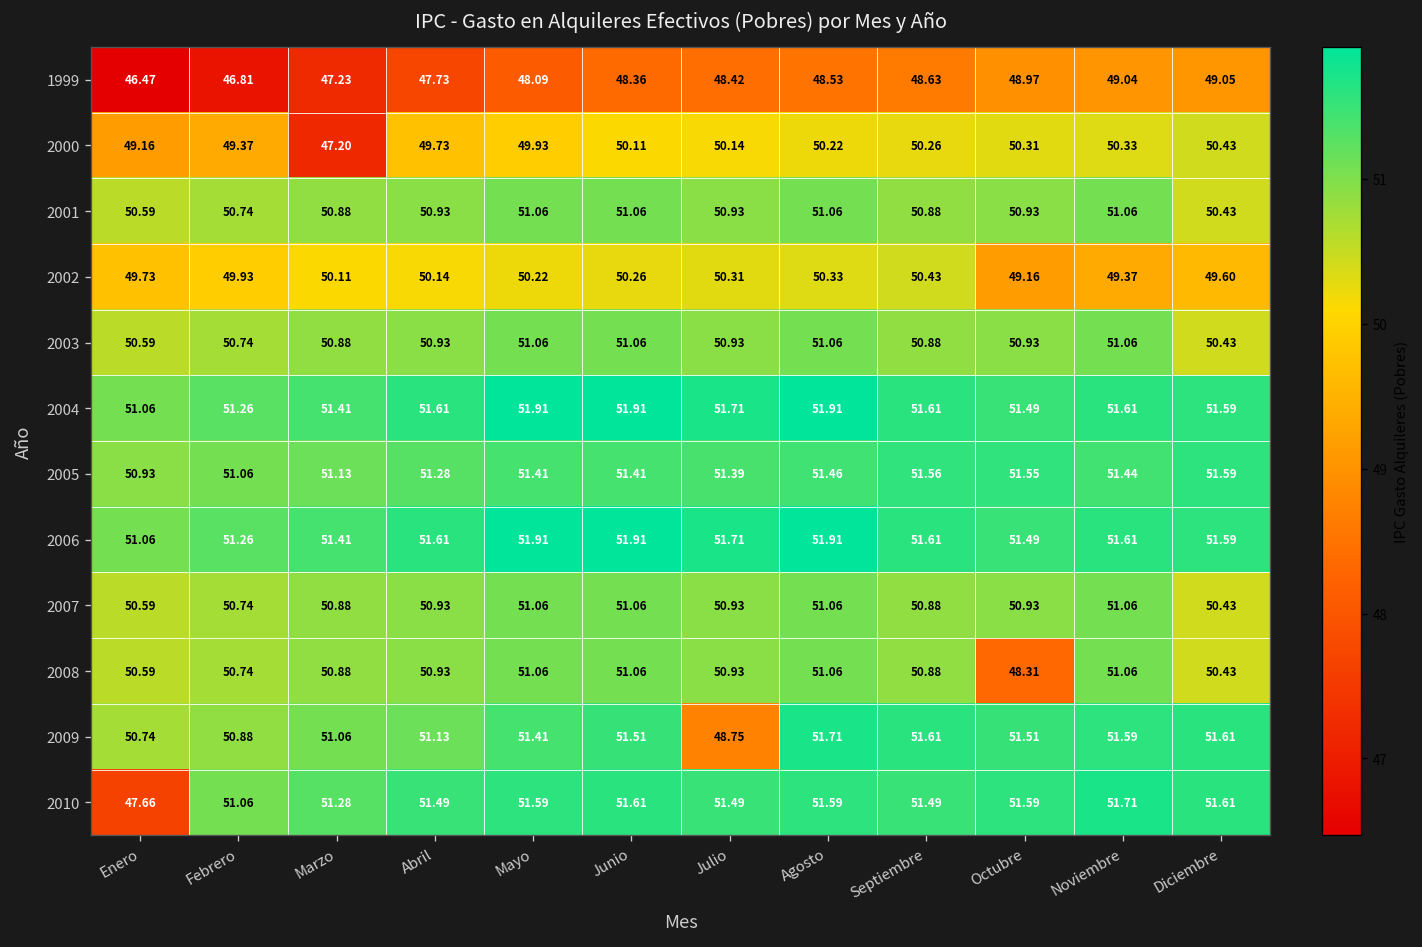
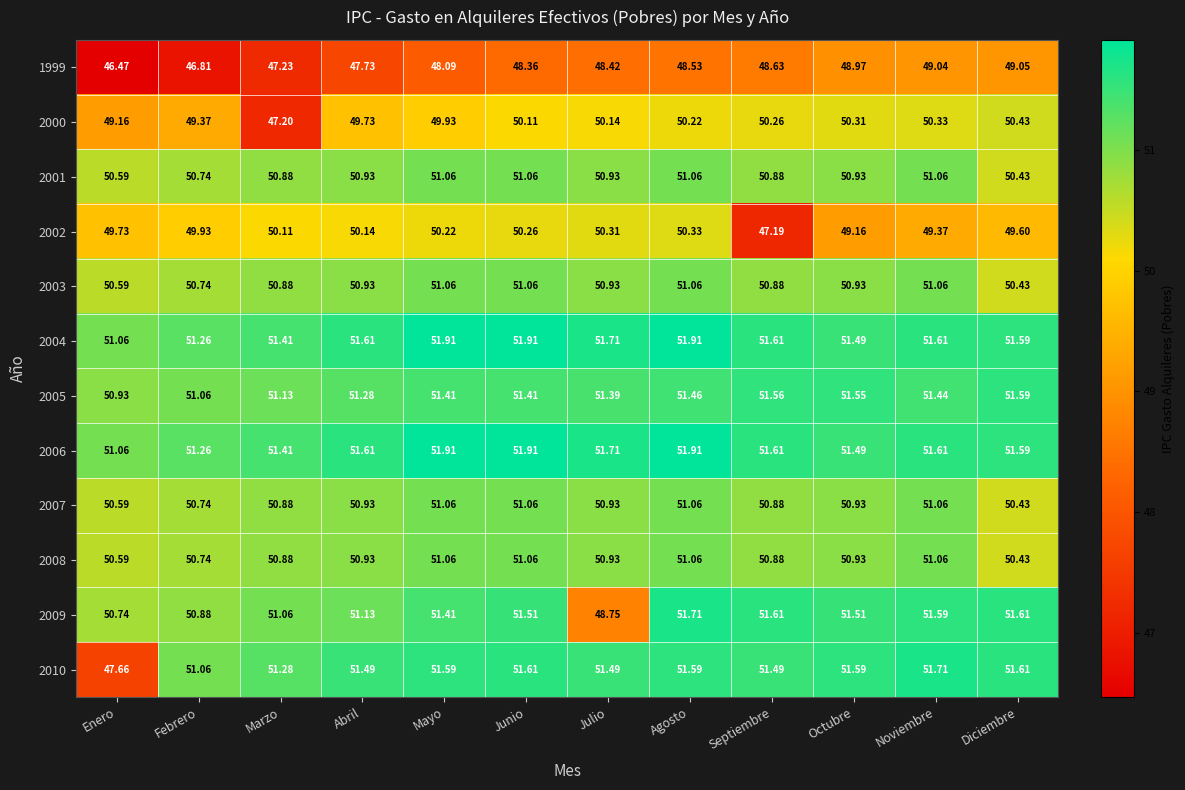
  {
    "1999": {
      "Enero": 46.47,
      "Febrero": 46.81,
      "Marzo": 47.23,
      "Abril": 47.73,
      "Mayo": 48.09,
      "Junio": 48.36,
      "Julio": 48.42,
      "Agosto": 48.53,
      "Septiembre": 48.63,
      "Octubre": 48.97,
      "Noviembre": 49.04,
      "Diciembre": 49.05
    },
    "2000": {
      "Enero": 49.16,
      "Febrero": 49.37,
      "Marzo": 47.20,
      "Abril": 49.73,
      "Mayo": 49.93,
      "Junio": 50.11,
      "Julio": 50.14,
      "Agosto": 50.22,
      "Septiembre": 50.26,
      "Octubre": 50.31,
      "Noviembre": 50.33,
      "Diciembre": 50.43
    },
    "2001": {
      "Enero": 50.59,
      "Febrero": 50.74,
      "Marzo": 50.88,
      "Abril": 50.93,
      "Mayo": 51.06,
      "Junio": 51.06,
      "Julio": 50.93,
      "Agosto": 51.06,
      "Septiembre": 50.88,
      "Octubre": 50.93,
      "Noviembre": 51.06,
      "Diciembre": 50.43
    },
    "2002": {
      "Enero": 49.73,
      "Febrero": 49.93,
      "Marzo": 50.11,
      "Abril": 50.14,
      "Mayo": 50.22,
      "Junio": 50.26,
      "Julio": 50.31,
      "Agosto": 50.33,
-     "Septiembre": 50.43,
+     "Septiembre": 47.19,
      "Octubre": 49.16,
      "Noviembre": 49.37,
      "Diciembre": 49.60
    },
    "2003": {
      "Enero": 50.59,
      "Febrero": 50.74,
      "Marzo": 50.88,
      "Abril": 50.93,
      "Mayo": 51.06,
      "Junio": 51.06,
      "Julio": 50.93,
      "Agosto": 51.06,
      "Septiembre": 50.88,
      "Octubre": 50.93,
      "Noviembre": 51.06,
      "Diciembre": 50.43
    },
    "2004": {
      "Enero": 51.06,
      "Febrero": 51.26,
      "Marzo": 51.41,
      "Abril": 51.61,
      "Mayo": 51.91,
      "Junio": 51.91,
      "Julio": 51.71,
      "Agosto": 51.91,
      "Septiembre": 51.61,
      "Octubre": 51.49,
      "Noviembre": 51.61,
      "Diciembre": 51.59
    },
    "2005": {
      "Enero": 50.93,
      "Febrero": 51.06,
      "Marzo": 51.13,
      "Abril": 51.28,
      "Mayo": 51.41,
      "Junio": 51.41,
      "Julio": 51.39,
      "Agosto": 51.46,
      "Septiembre": 51.56,
      "Octubre": 51.55,
      "Noviembre": 51.44,
      "Diciembre": 51.59
    },
    "2006": {
      "Enero": 51.06,
      "Febrero": 51.26,
      "Marzo": 51.41,
      "Abril": 51.61,
      "Mayo": 51.91,
      "Junio": 51.91,
      "Julio": 51.71,
      "Agosto": 51.91,
      "Septiembre": 51.61,
      "Octubre": 51.49,
      "Noviembre": 51.61,
      "Diciembre": 51.59
    },
    "2007": {
      "Enero": 50.59,
      "Febrero": 50.74,
      "Marzo": 50.88,
      "Abril": 50.93,
      "Mayo": 51.06,
      "Junio": 51.06,
      "Julio": 50.93,
      "Agosto": 51.06,
      "Septiembre": 50.88,
      "Octubre": 50.93,
      "Noviembre": 51.06,
      "Diciembre": 50.43
    },
    "2008": {
      "Enero": 50.59,
      "Febrero": 50.74,
      "Marzo": 50.88,
      "Abril": 50.93,
      "Mayo": 51.06,
      "Junio": 51.06,
      "Julio": 50.93,
      "Agosto": 51.06,
      "Septiembre": 50.88,
-     "Octubre": 48.31,
+     "Octubre": 50.93,
      "Noviembre": 51.06,
      "Diciembre": 50.43
    },
    "2009": {
      "Enero": 50.74,
      "Febrero": 50.88,
      "Marzo": 51.06,
      "Abril": 51.13,
      "Mayo": 51.41,
      "Junio": 51.51,
      "Julio": 48.75,
      "Agosto": 51.71,
      "Septiembre": 51.61,
      "Octubre": 51.51,
      "Noviembre": 51.59,
      "Diciembre": 51.61
    },
    "2010": {
      "Enero": 47.66,
      "Febrero": 51.06,
      "Marzo": 51.28,
      "Abril": 51.49,
      "Mayo": 51.59,
      "Junio": 51.61,
      "Julio": 51.49,
      "Agosto": 51.59,
      "Septiembre": 51.49,
      "Octubre": 51.59,
      "Noviembre": 51.71,
      "Diciembre": 51.61
    }
  }
